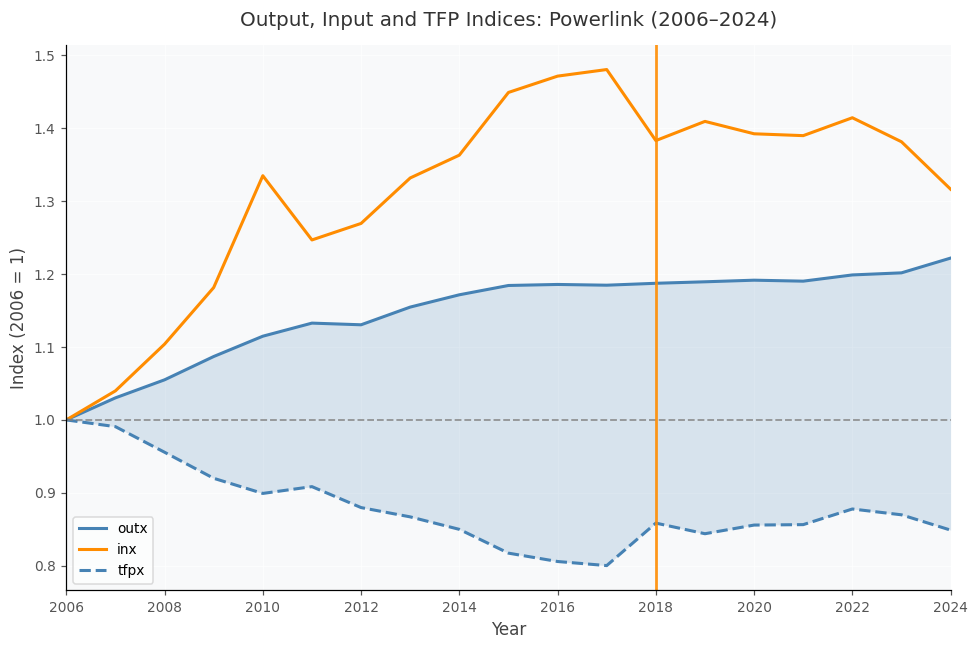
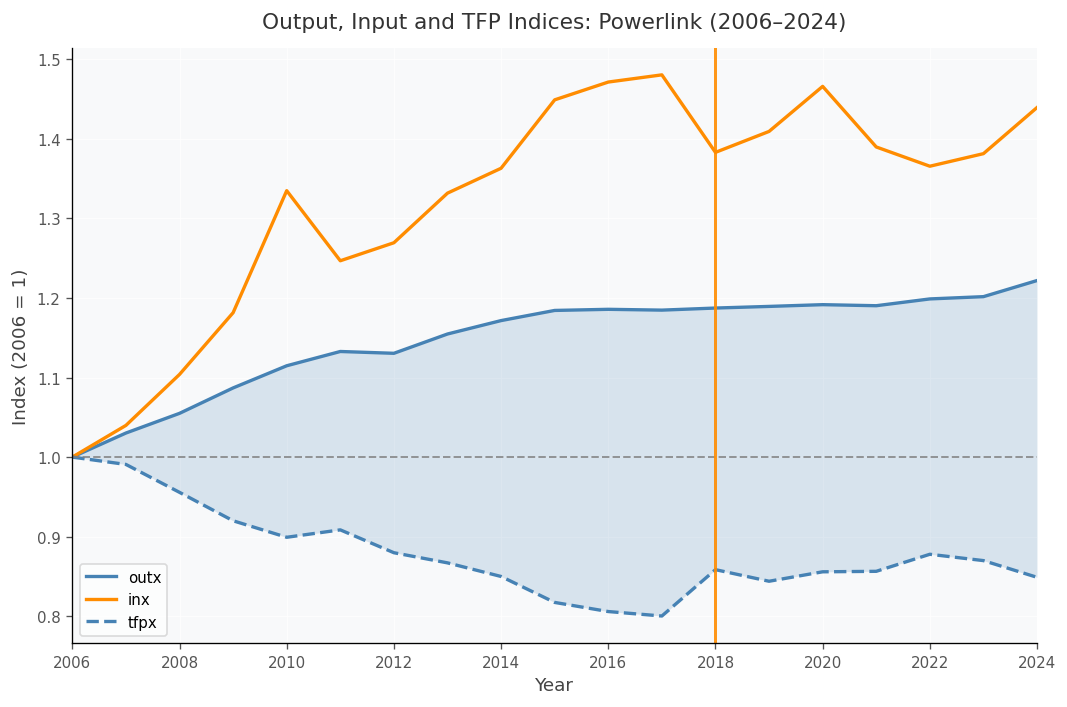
  {
    "inx": {
      "2008": 1.10,
      "2010": 1.33,
      "2012": 1.27,
      "2014": 1.36,
      "2016": 1.47,
      "2018": 1.38,
-     "2020": 1.39,
-     "2022": 1.41,
-     "2024": 1.32
+     "2020": 1.47,
+     "2022": 1.37,
+     "2024": 1.44
    }
  }
